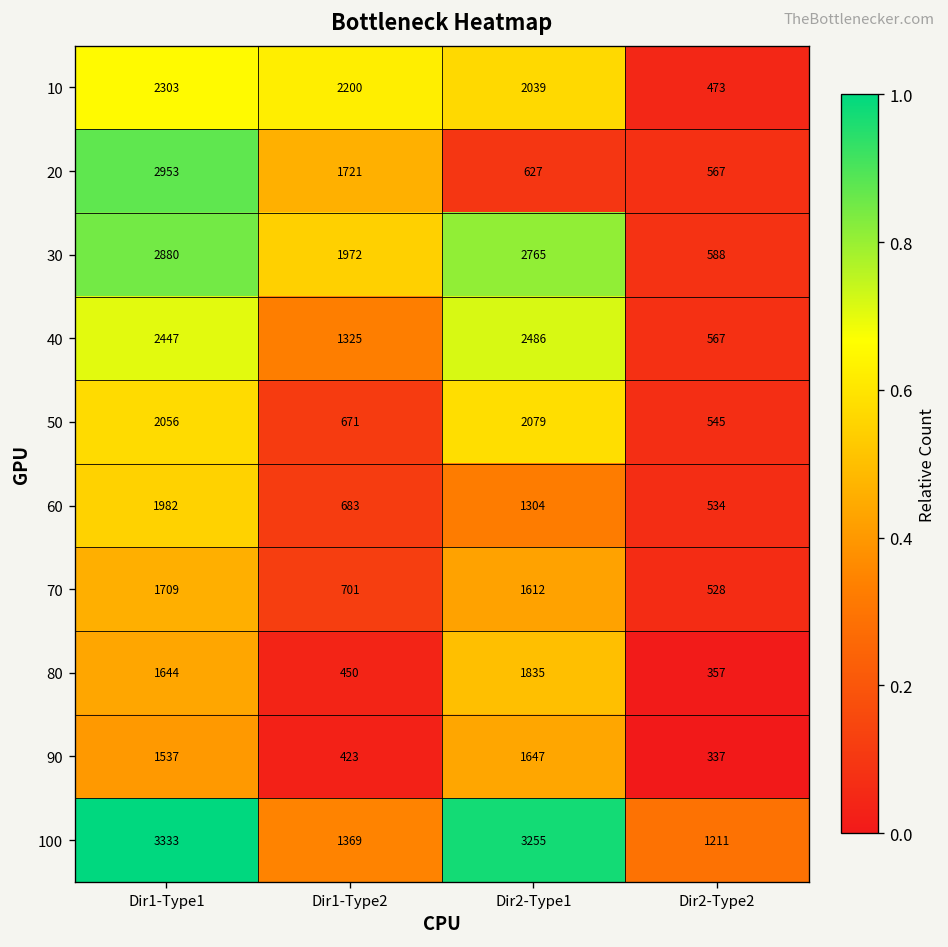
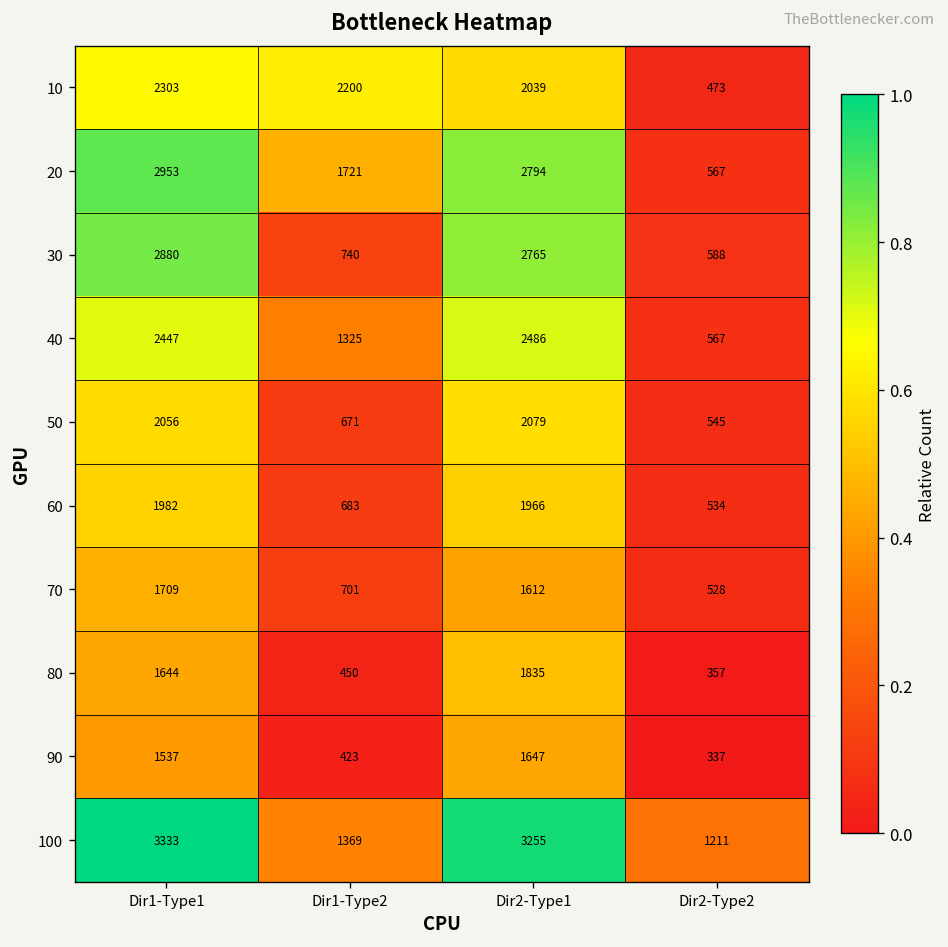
  {
    "10": {
      "Dir1-Type1": 2303,
      "Dir1-Type2": 2200,
      "Dir2-Type1": 2039,
      "Dir2-Type2": 473
    },
    "20": {
      "Dir1-Type1": 2953,
      "Dir1-Type2": 1721,
-     "Dir2-Type1": 627,
+     "Dir2-Type1": 2794,
      "Dir2-Type2": 567
    },
    "30": {
      "Dir1-Type1": 2880,
-     "Dir1-Type2": 1972,
+     "Dir1-Type2": 740,
      "Dir2-Type1": 2765,
      "Dir2-Type2": 588
    },
    "40": {
      "Dir1-Type1": 2447,
      "Dir1-Type2": 1325,
      "Dir2-Type1": 2486,
      "Dir2-Type2": 567
    },
    "50": {
      "Dir1-Type1": 2056,
      "Dir1-Type2": 671,
      "Dir2-Type1": 2079,
      "Dir2-Type2": 545
    },
    "60": {
      "Dir1-Type1": 1982,
      "Dir1-Type2": 683,
-     "Dir2-Type1": 1304,
+     "Dir2-Type1": 1966,
      "Dir2-Type2": 534
    },
    "70": {
      "Dir1-Type1": 1709,
      "Dir1-Type2": 701,
      "Dir2-Type1": 1612,
      "Dir2-Type2": 528
    },
    "80": {
      "Dir1-Type1": 1644,
      "Dir1-Type2": 450,
      "Dir2-Type1": 1835,
      "Dir2-Type2": 357
    },
    "90": {
      "Dir1-Type1": 1537,
      "Dir1-Type2": 423,
      "Dir2-Type1": 1647,
      "Dir2-Type2": 337
    },
    "100": {
      "Dir1-Type1": 3333,
      "Dir1-Type2": 1369,
      "Dir2-Type1": 3255,
      "Dir2-Type2": 1211
    }
  }
